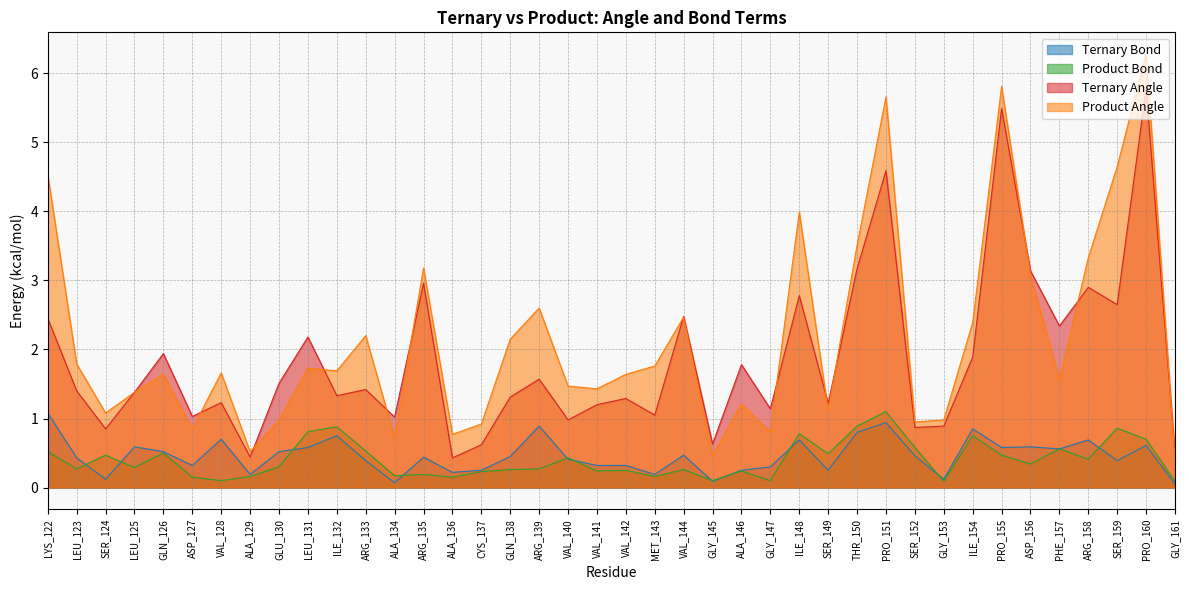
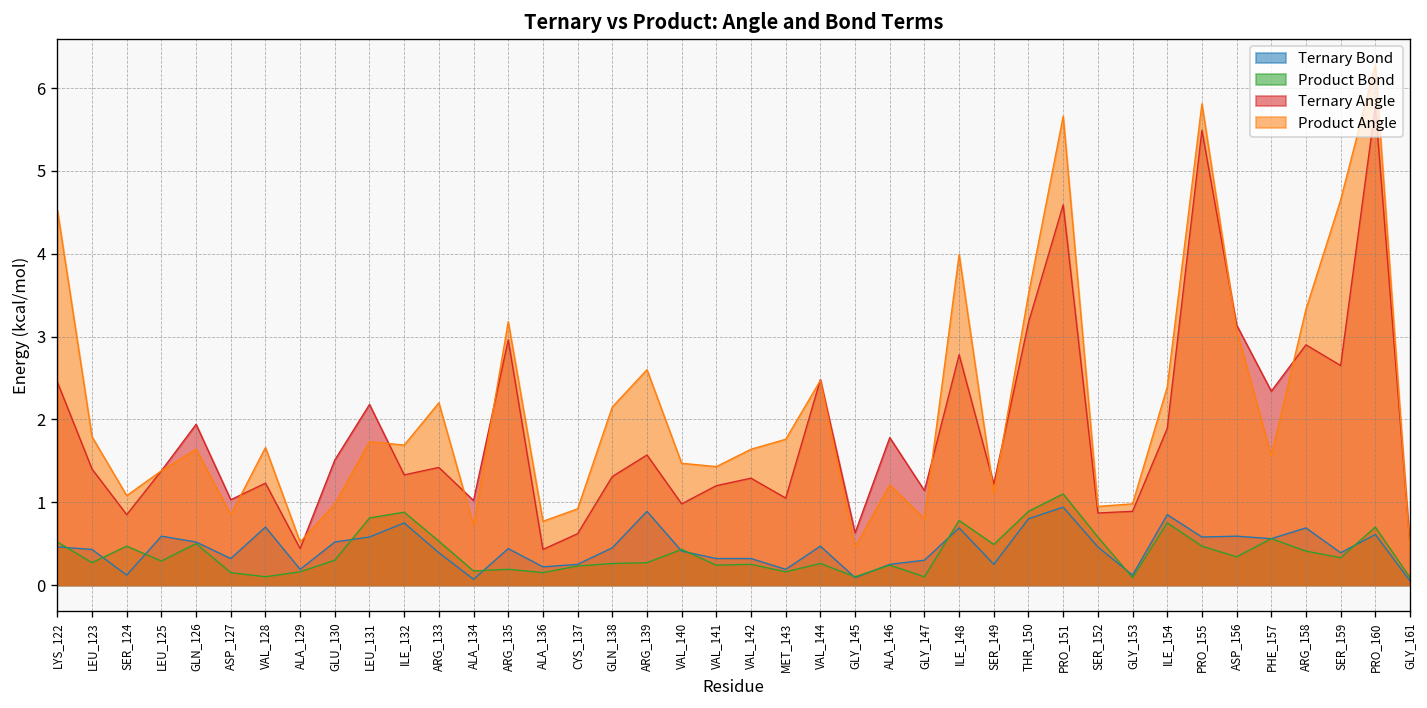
  {
    "Ternary Bond": {
-     "LYS_122": 1.1,
+     "LYS_122": 0.5,
      "LEU_123": 0.4,
      "SER_124": 0.1,
      "LEU_125": 0.6,
      "ASP_127": 0.3,
      "VAL_128": 0.7,
      "GLU_130": 0.5,
      "LEU_131": 0.6,
      "ILE_132": 0.8,
      "ARG_133": 0.4,
      "ALA_134": 0.1,
      "ARG_135": 0.4,
      "ALA_136": 0.2,
      "GLN_138": 0.5,
      "ARG_139": 0.9,
      "VAL_141": 0.3,
      "VAL_142": 0.3,
      "VAL_144": 0.5,
      "GLY_147": 0.3,
      "ILE_148": 0.7,
      "SER_149": 0.3,
      "THR_150": 0.8,
      "PRO_151": 0.9,
      "SER_152": 0.5,
      "ILE_154": 0.9,
      "PRO_155": 0.6,
      "ASP_156": 0.6,
      "ARG_158": 0.7,
      "SER_159": 0.4,
      "PRO_160": 0.6,
      "GLY_161": 0.1
    },
    "Product Bond": {
      "LYS_122": 0.5,
      "LEU_123": 0.3,
      "SER_124": 0.5,
      "LEU_125": 0.3,
      "ASP_127": 0.2,
      "VAL_128": 0.1,
      "GLU_130": 0.3,
      "LEU_131": 0.8,
      "ILE_132": 0.9,
      "ARG_133": 0.5,
      "ALA_134": 0.2,
      "ARG_135": 0.2,
      "ALA_136": 0.2,
      "GLN_138": 0.3,
      "ARG_139": 0.3,
      "VAL_141": 0.2,
      "VAL_142": 0.3,
      "VAL_144": 0.3,
      "GLY_147": 0.1,
      "ILE_148": 0.8,
      "SER_149": 0.5,
      "THR_150": 0.9,
      "PRO_151": 1.1,
      "SER_152": 0.6,
      "ILE_154": 0.8,
      "PRO_155": 0.5,
      "ASP_156": 0.3,
      "ARG_158": 0.4,
-     "SER_159": 0.9,
+     "SER_159": 0.3,
      "PRO_160": 0.7,
      "GLY_161": 0.1
    },
    "Ternary Angle": {
      "LYS_122": 2.5,
      "LEU_123": 1.4,
      "SER_124": 0.9,
      "GLN_126": 1.9,
      "ASP_127": 1.0,
      "VAL_128": 1.2,
      "ALA_129": 0.4,
      "GLU_130": 1.5,
      "LEU_131": 2.2,
      "ILE_132": 1.3,
      "ARG_133": 1.4,
      "ALA_134": 1.0,
      "ARG_135": 3.0,
      "ALA_136": 0.4,
      "CYS_137": 0.6,
      "GLN_138": 1.3,
      "ARG_139": 1.6,
      "VAL_140": 1.0,
      "VAL_141": 1.2,
      "VAL_142": 1.3,
      "MET_143": 1.1,
      "GLY_145": 0.6,
      "ALA_146": 1.8,
      "GLY_147": 1.1,
      "ILE_148": 2.8,
      "SER_149": 1.2,
      "THR_150": 3.2,
      "PRO_151": 4.6,
      "SER_152": 0.9,
      "GLY_153": 0.9,
      "ILE_154": 1.9,
      "PRO_155": 5.5,
      "ASP_156": 3.1,
      "PHE_157": 2.3,
      "ARG_158": 2.9,
      "SER_159": 2.7,
      "GLY_161": 0.5
    },
    "Product Angle": {
      "LYS_122": 4.5,
      "LEU_123": 1.8,
      "SER_124": 1.1,
      "GLN_126": 1.6,
      "ASP_127": 0.9,
      "VAL_128": 1.7,
      "ALA_129": 0.5,
      "GLU_130": 1.0,
      "LEU_131": 1.7,
      "ILE_132": 1.7,
      "ARG_133": 2.2,
      "ALA_134": 0.7,
      "ARG_135": 3.2,
      "ALA_136": 0.8,
      "CYS_137": 0.9,
      "GLN_138": 2.2,
      "ARG_139": 2.6,
      "VAL_140": 1.5,
      "VAL_141": 1.4,
      "VAL_142": 1.6,
      "MET_143": 1.8,
      "GLY_145": 0.5,
      "ALA_146": 1.2,
      "GLY_147": 0.8,
      "ILE_148": 4.0,
      "SER_149": 1.1,
      "THR_150": 3.5,
      "PRO_151": 5.7,
      "SER_152": 1.0,
      "GLY_153": 1.0,
      "ILE_154": 2.4,
      "PRO_155": 5.8,
      "ASP_156": 3.1,
      "PHE_157": 1.6,
      "ARG_158": 3.3,
      "SER_159": 4.7,
      "GLY_161": 0.4
    }
  }
